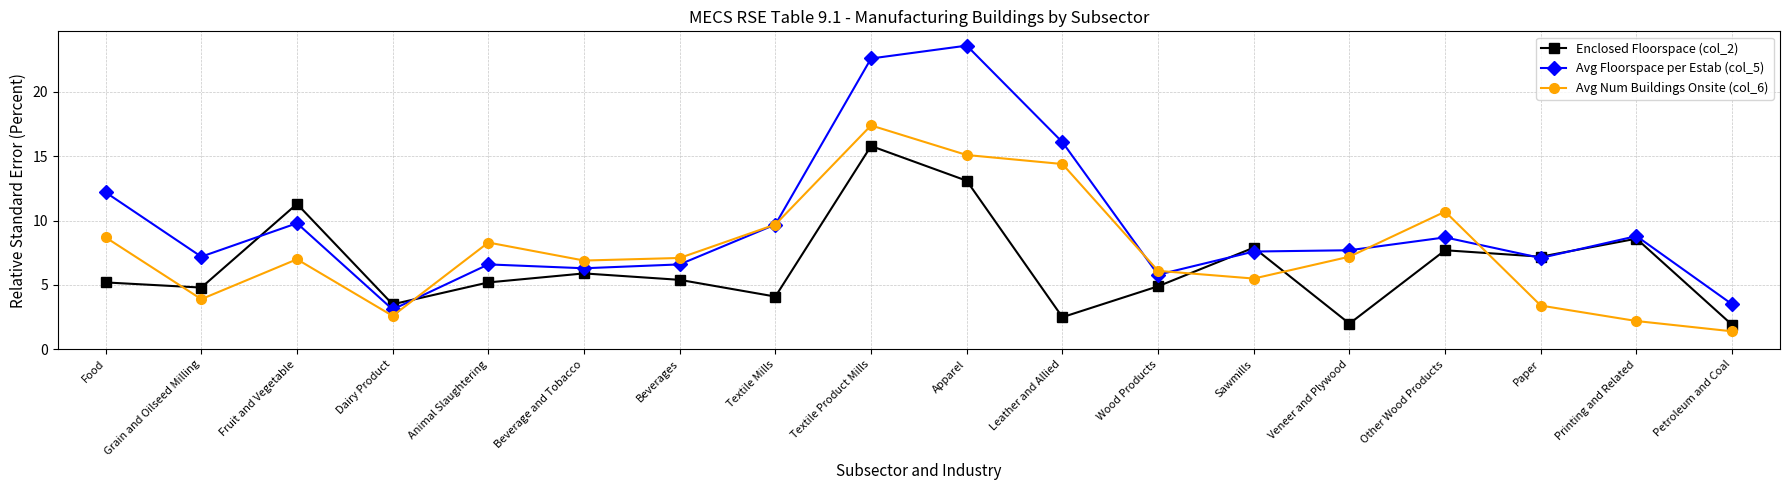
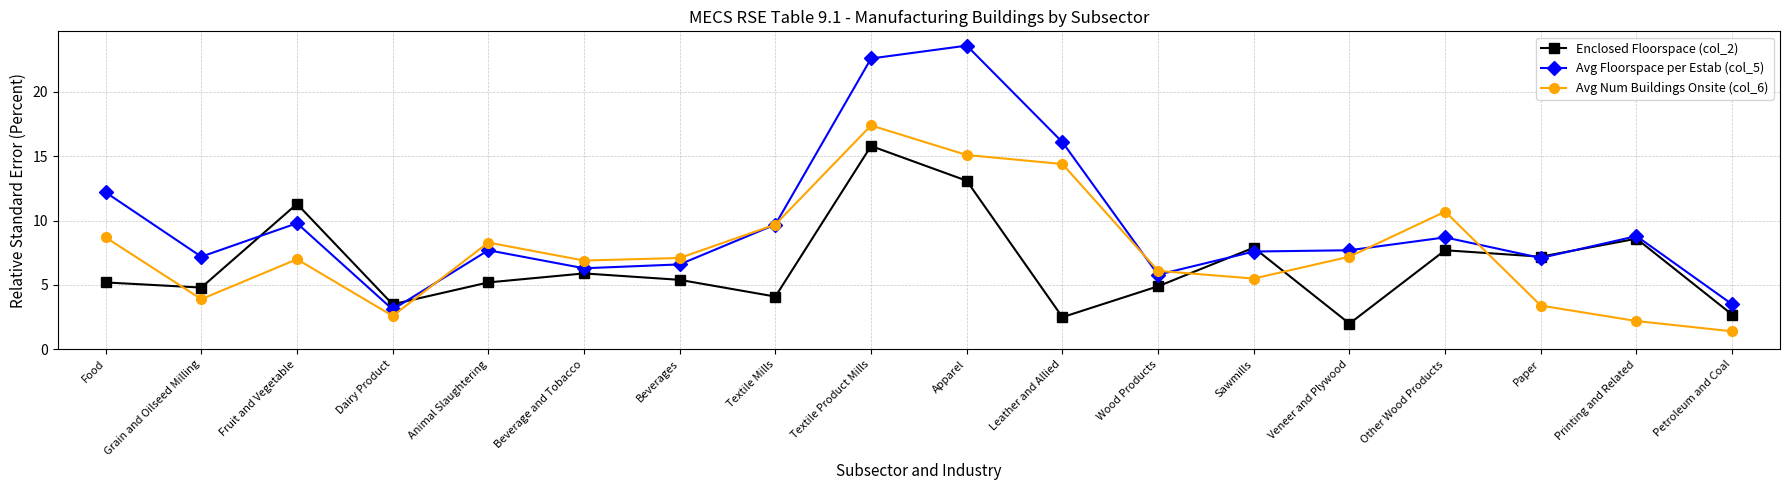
  {
    "Enclosed Floorspace (col_2)": {
      "Food": 5.2,
      "Grain and Oilseed Milling": 4.8,
      "Fruit and Vegetable": 11.3,
      "Dairy Product": 3.5,
      "Animal Slaughtering": 5.2,
      "Beverage and Tobacco": 5.9,
      "Beverages": 5.4,
      "Textile Mills": 4.1,
      "Textile Product Mills": 15.8,
      "Apparel": 13.1,
      "Leather and Allied": 2.5,
      "Wood Products": 4.9,
      "Sawmills": 7.9,
      "Veneer and Plywood": 2.0,
      "Other Wood Products": 7.7,
      "Printing and Related": 8.6,
-     "Petroleum and Coal": 1.9
+     "Petroleum and Coal": 2.7
    },
    "Avg Floorspace per Estab (col_5)": {
      "Food": 12.2,
      "Grain and Oilseed Milling": 7.2,
      "Fruit and Vegetable": 9.8,
      "Dairy Product": 3.1,
-     "Animal Slaughtering": 6.6,
+     "Animal Slaughtering": 7.7,
      "Beverage and Tobacco": 6.3,
      "Beverages": 6.6,
      "Textile Product Mills": 22.6,
      "Apparel": 23.6,
      "Leather and Allied": 16.1,
      "Wood Products": 5.8,
      "Sawmills": 7.6,
      "Veneer and Plywood": 7.7,
      "Other Wood Products": 8.7,
      "Printing and Related": 8.8,
      "Petroleum and Coal": 3.5
    },
    "Avg Num Buildings Onsite (col_6)": {
      "Food": 8.7,
      "Grain and Oilseed Milling": 3.9,
      "Fruit and Vegetable": 7.0,
      "Dairy Product": 2.6,
      "Animal Slaughtering": 8.3,
      "Beverage and Tobacco": 6.9,
      "Beverages": 7.1,
      "Textile Product Mills": 17.4,
      "Apparel": 15.1,
      "Leather and Allied": 14.4,
      "Wood Products": 6.1,
      "Sawmills": 5.5,
      "Veneer and Plywood": 7.2,
      "Other Wood Products": 10.7,
      "Paper": 3.4,
      "Printing and Related": 2.2,
      "Petroleum and Coal": 1.4
    }
  }
